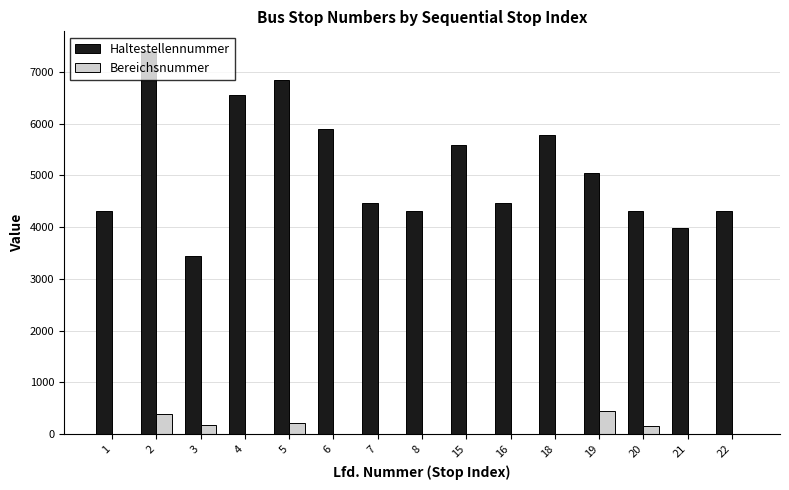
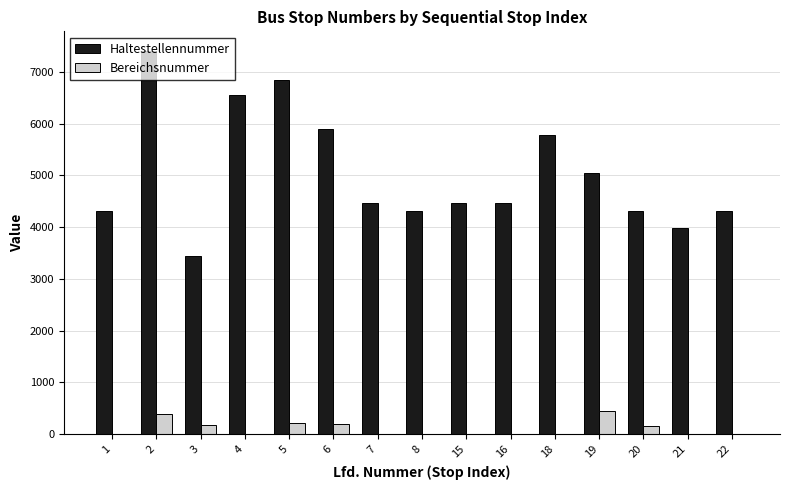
  {
    "Haltestellennummer": {
      "1": 4300,
      "3": 3400,
      "4": 6600,
      "5": 6800,
      "6": 5900,
      "7": 4500,
      "8": 4300,
-     "15": 5600,
+     "15": 4500,
      "16": 4500,
      "18": 5800,
      "19": 5000,
      "20": 4300,
      "21": 4000,
      "22": 4300
    },
    "Bereichsnummer": {
      "1": 0,
      "2": 400,
      "3": 200,
      "4": 0,
      "5": 200,
-     "6": 0,
+     "6": 200,
      "7": 0,
      "8": 0,
      "15": 0,
      "16": 0,
      "19": 400,
      "20": 200,
      "21": 0,
      "22": 0
    }
  }
